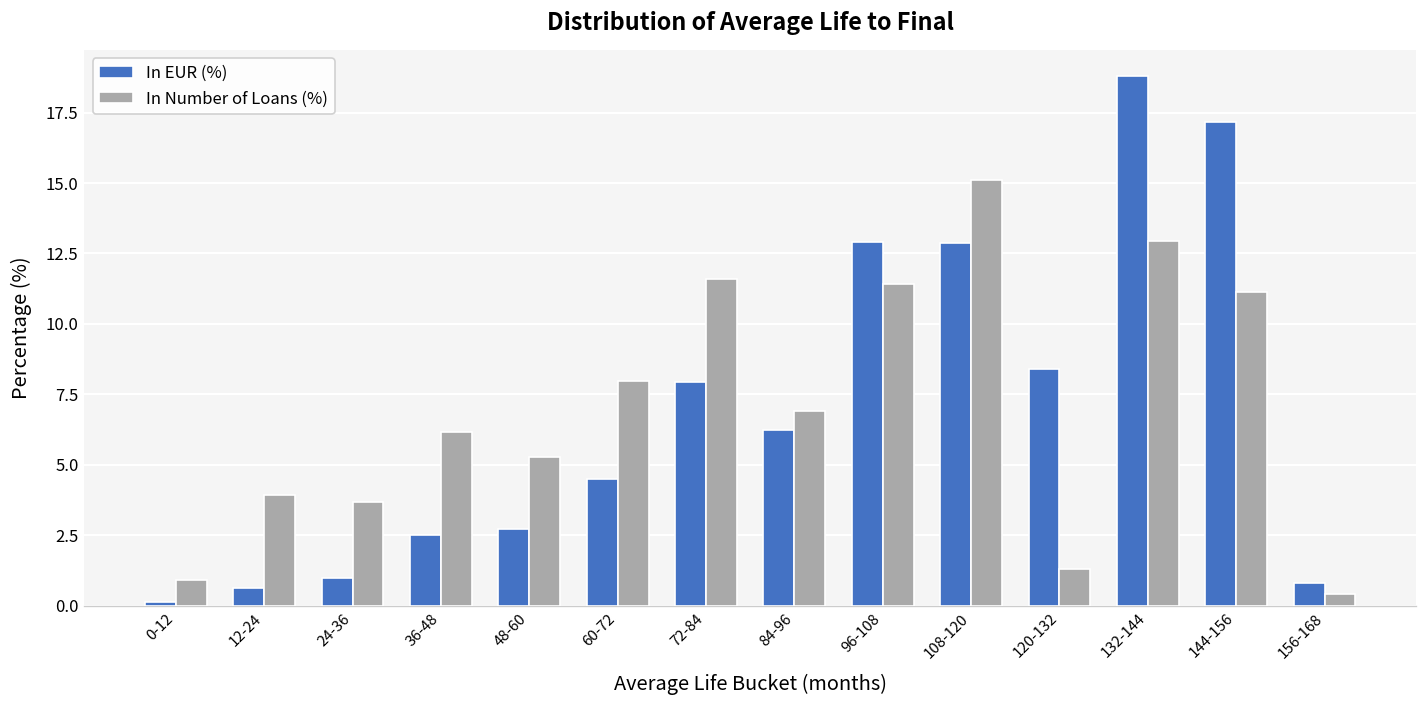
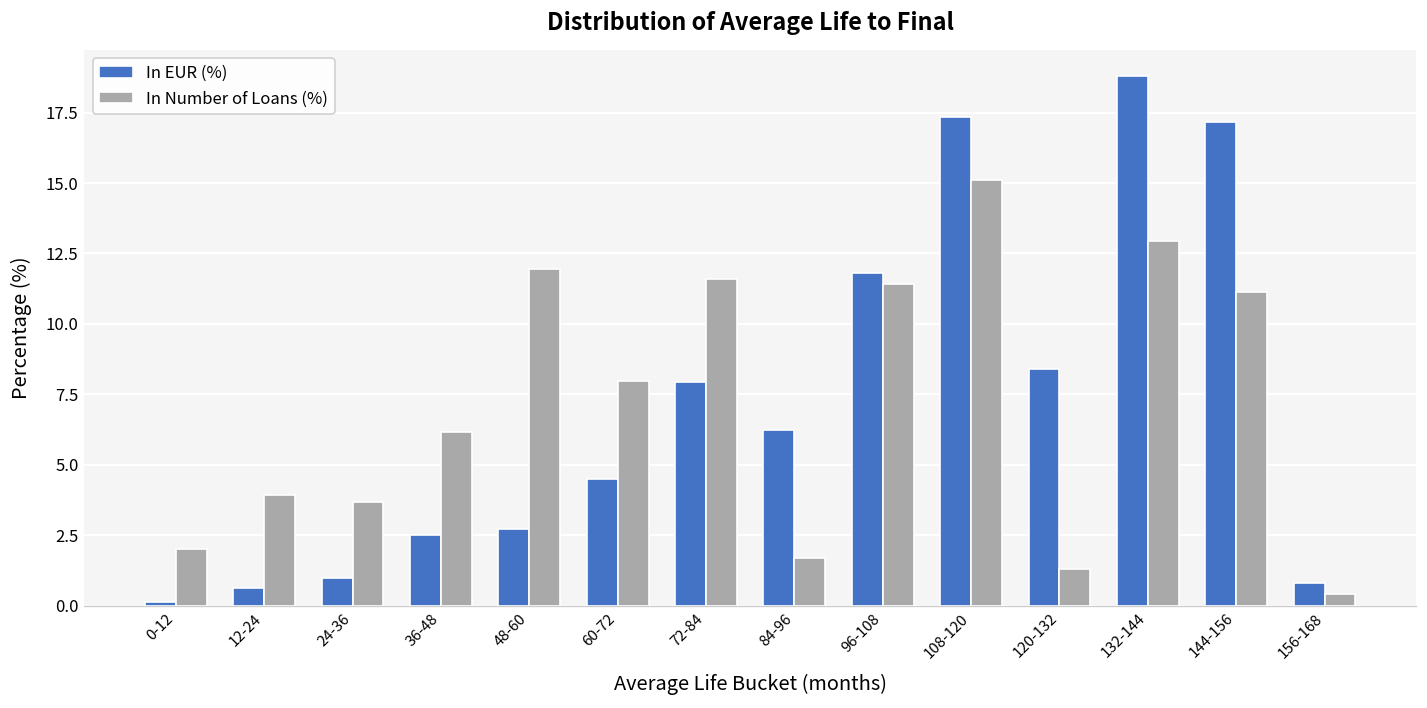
  {
    "In EUR (%)": {
      "0-12": 0.1,
      "12-24": 0.6,
      "24-36": 1.0,
      "36-48": 2.5,
      "48-60": 2.7,
      "60-72": 4.5,
      "72-84": 8.0,
      "84-96": 6.3,
-     "96-108": 12.9,
-     "108-120": 12.9,
+     "96-108": 11.8,
+     "108-120": 17.3,
      "120-132": 8.4,
      "132-144": 18.8,
      "144-156": 17.2,
      "156-168": 0.8
    },
    "In Number of Loans (%)": {
-     "0-12": 0.9,
+     "0-12": 2.0,
      "12-24": 3.9,
      "24-36": 3.7,
      "36-48": 6.2,
-     "48-60": 5.3,
+     "48-60": 11.9,
      "60-72": 8.0,
      "72-84": 11.6,
-     "84-96": 6.9,
+     "84-96": 1.7,
      "96-108": 11.4,
      "108-120": 15.1,
      "120-132": 1.3,
      "132-144": 12.9,
      "144-156": 11.1,
      "156-168": 0.4
    }
  }
